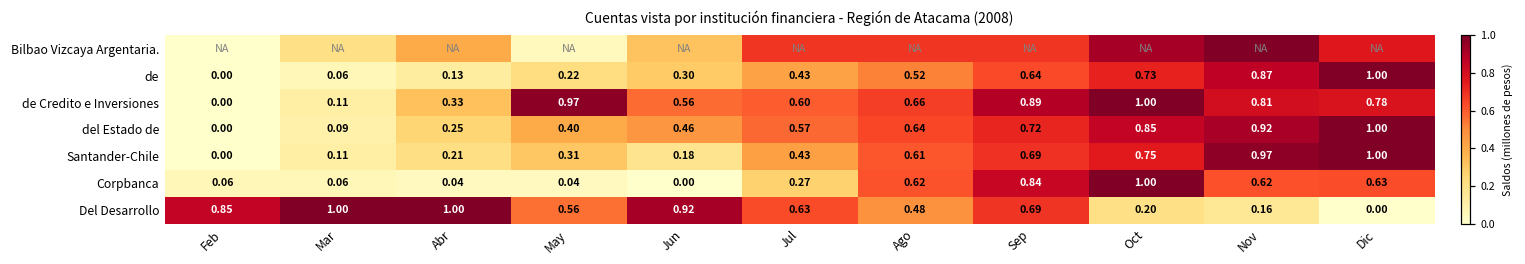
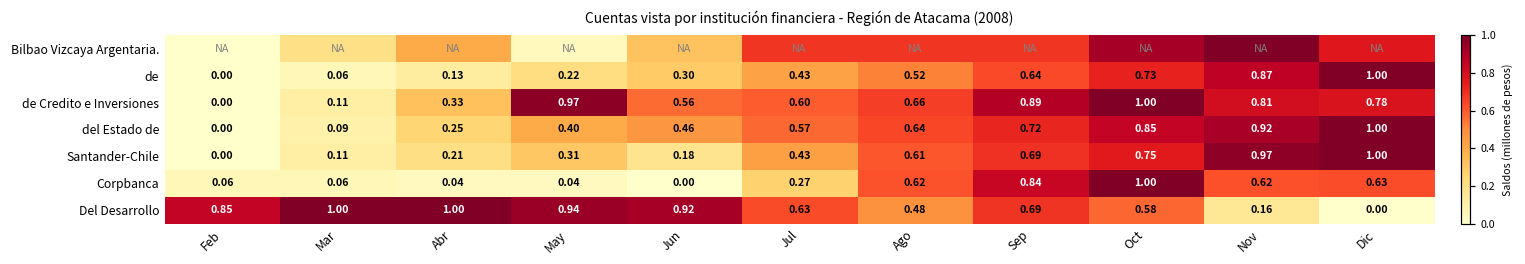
  {
    "de": {
      "Feb": 0.00,
      "Mar": 0.06,
      "Abr": 0.13,
      "May": 0.22,
      "Jun": 0.30,
      "Jul": 0.43,
      "Ago": 0.52,
      "Sep": 0.64,
      "Oct": 0.73,
      "Nov": 0.87,
      "Dic": 1.00
    },
    "de Credito e Inversiones": {
      "Feb": 0.00,
      "Mar": 0.11,
      "Abr": 0.33,
      "May": 0.97,
      "Jun": 0.56,
      "Jul": 0.60,
      "Ago": 0.66,
      "Sep": 0.89,
      "Oct": 1.00,
      "Nov": 0.81,
      "Dic": 0.78
    },
    "del Estado de": {
      "Feb": 0.00,
      "Mar": 0.09,
      "Abr": 0.25,
      "May": 0.40,
      "Jun": 0.46,
      "Jul": 0.57,
      "Ago": 0.64,
      "Sep": 0.72,
      "Oct": 0.85,
      "Nov": 0.92,
      "Dic": 1.00
    },
    "Santander-Chile": {
      "Feb": 0.00,
      "Mar": 0.11,
      "Abr": 0.21,
      "May": 0.31,
      "Jun": 0.18,
      "Jul": 0.43,
      "Ago": 0.61,
      "Sep": 0.69,
      "Oct": 0.75,
      "Nov": 0.97,
      "Dic": 1.00
    },
    "Corpbanca": {
      "Feb": 0.06,
      "Mar": 0.06,
      "Abr": 0.04,
      "May": 0.04,
      "Jun": 0.00,
      "Jul": 0.27,
      "Ago": 0.62,
      "Sep": 0.84,
      "Oct": 1.00,
      "Nov": 0.62,
      "Dic": 0.63
    },
    "Del Desarrollo": {
      "Feb": 0.85,
      "Mar": 1.00,
      "Abr": 1.00,
-     "May": 0.56,
+     "May": 0.94,
      "Jun": 0.92,
      "Jul": 0.63,
      "Ago": 0.48,
      "Sep": 0.69,
-     "Oct": 0.20,
+     "Oct": 0.58,
      "Nov": 0.16,
      "Dic": 0.00
    }
  }
